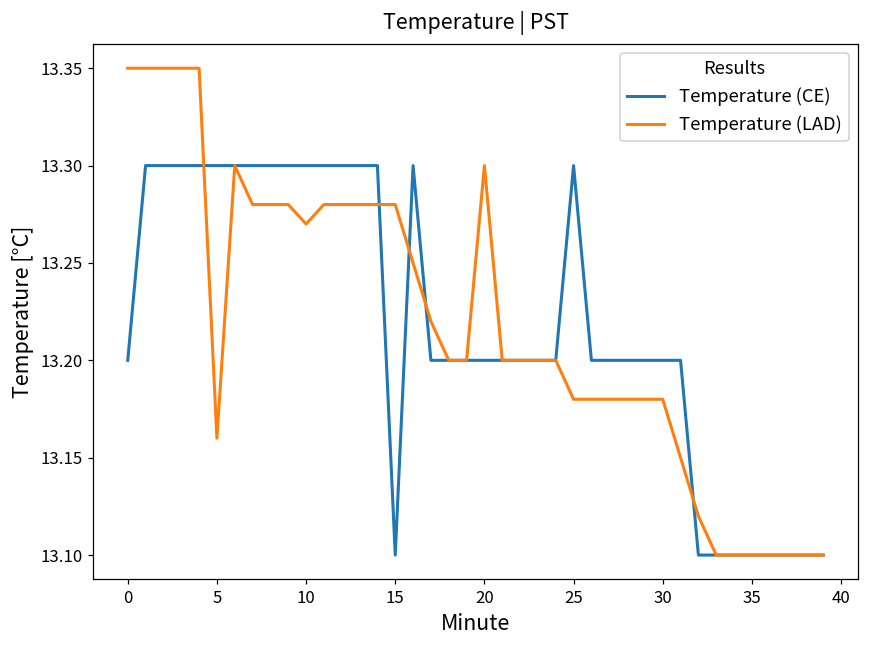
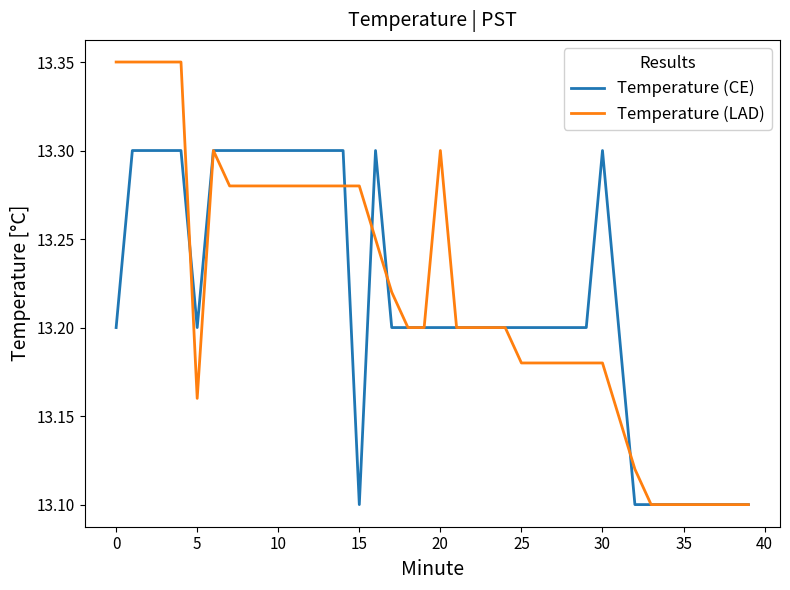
  {
    "Temperature (CE)": {
      "0": 13.2,
-     "5": 13.3,
+     "5": 13.2,
      "10": 13.3,
      "15": 13.1,
      "20": 13.2,
-     "25": 13.3,
-     "30": 13.2
+     "25": 13.2,
+     "30": 13.3
    },
    "Temperature (LAD)": {
      "0": 13.35,
      "5": 13.16,
-     "10": 13.27,
+     "10": 13.28,
      "15": 13.28,
      "20": 13.30,
      "25": 13.18,
      "30": 13.18
    }
  }
